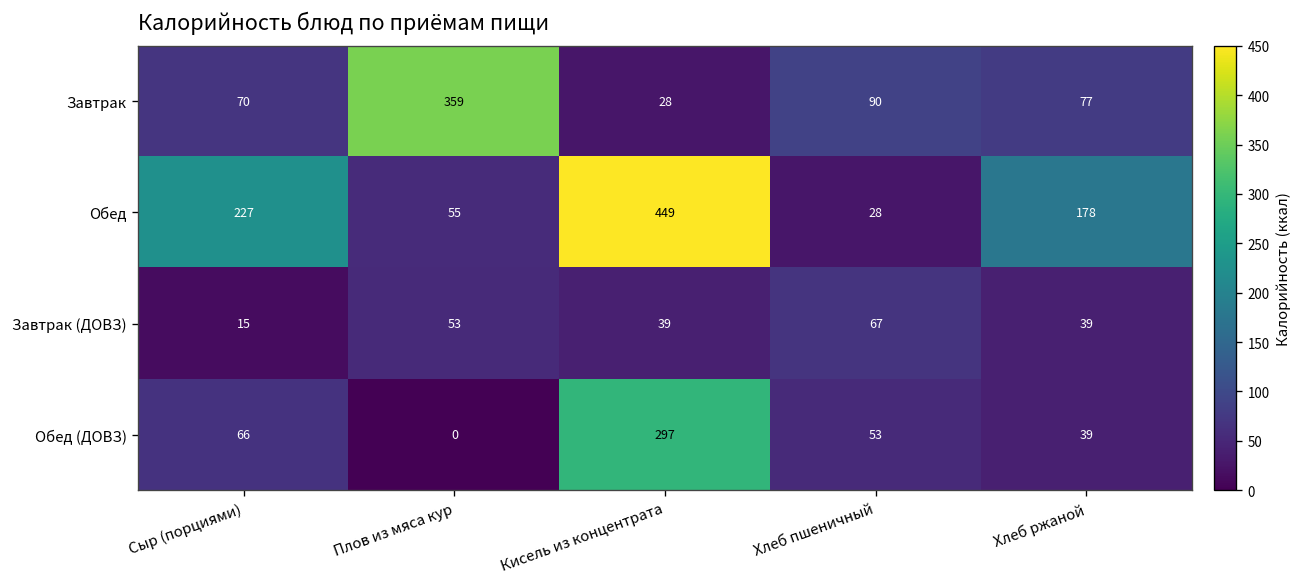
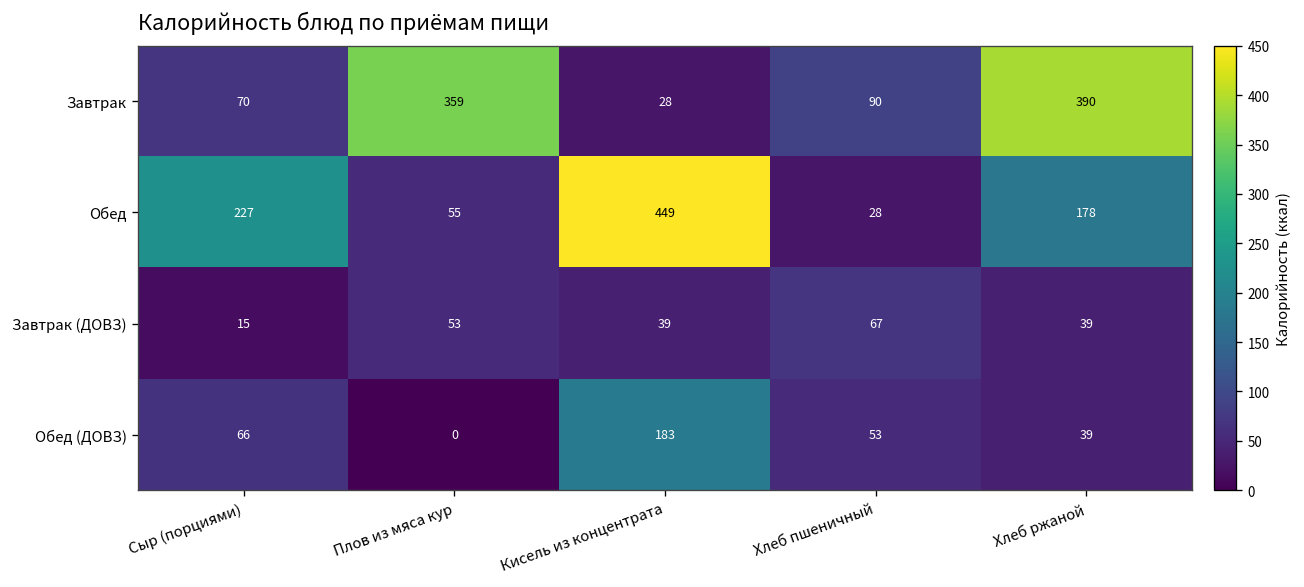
  {
    "Завтрак": {
      "Сыр (порциями)": 70,
      "Плов из мяса кур": 359,
      "Кисель из концентрата": 28,
      "Хлеб пшеничный": 90,
-     "Хлеб ржаной": 77
+     "Хлеб ржаной": 390
    },
    "Обед": {
      "Сыр (порциями)": 227,
      "Плов из мяса кур": 55,
      "Кисель из концентрата": 449,
      "Хлеб пшеничный": 28,
      "Хлеб ржаной": 178
    },
    "Завтрак (ДОВЗ)": {
      "Сыр (порциями)": 15,
      "Плов из мяса кур": 53,
      "Кисель из концентрата": 39,
      "Хлеб пшеничный": 67,
      "Хлеб ржаной": 39
    },
    "Обед (ДОВЗ)": {
      "Сыр (порциями)": 66,
      "Плов из мяса кур": 0,
-     "Кисель из концентрата": 297,
+     "Кисель из концентрата": 183,
      "Хлеб пшеничный": 53,
      "Хлеб ржаной": 39
    }
  }
